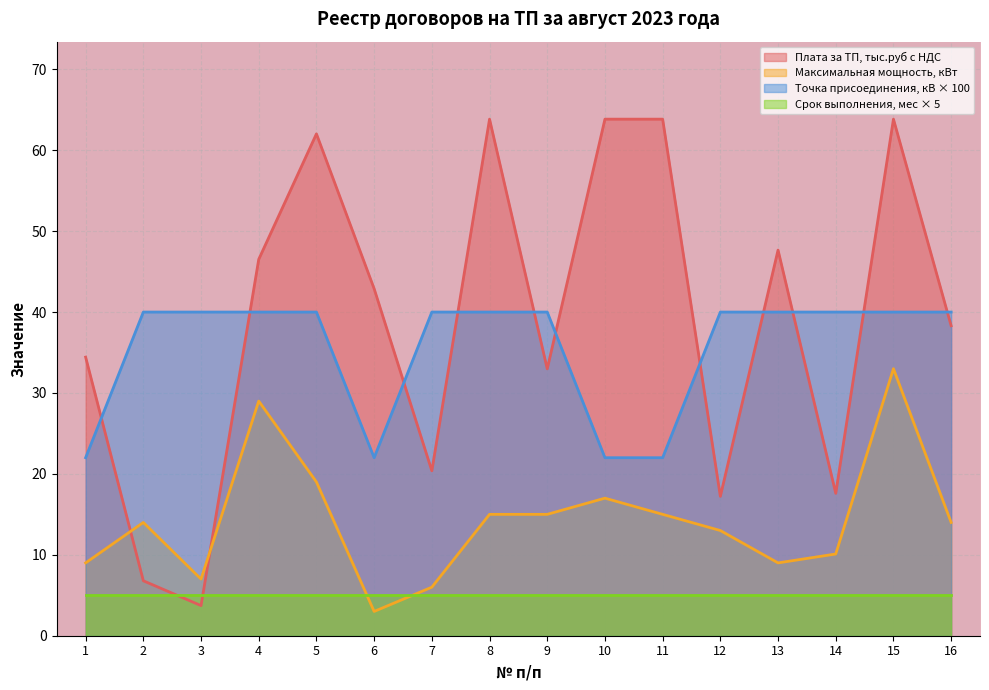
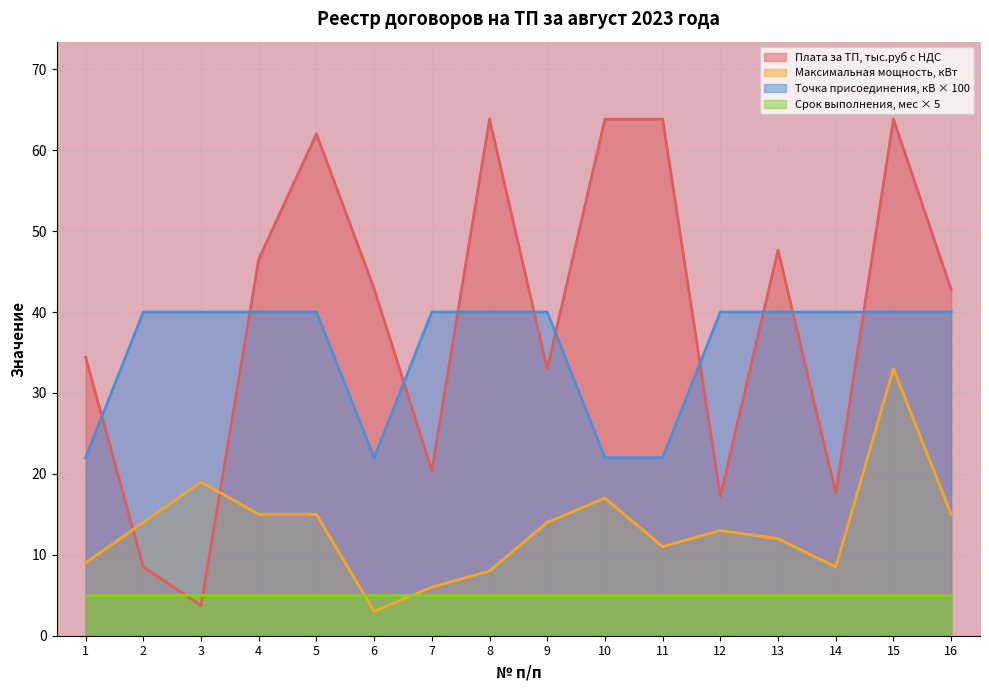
  {
    "Плата за ТП, тыс.руб с НДС": {
      "1": 34,
-     "2": 7,
+     "2": 9,
      "3": 4,
      "4": 47,
      "5": 62,
      "6": 43,
      "7": 20,
      "8": 64,
      "9": 33,
      "10": 64,
      "11": 64,
      "12": 17,
      "13": 48,
      "14": 18,
      "15": 64,
-     "16": 38
+     "16": 43
    },
    "Максимальная мощность, кВт": {
      "1": 9,
      "2": 14,
-     "3": 7,
-     "4": 29,
-     "5": 19,
+     "3": 19,
+     "4": 15,
+     "5": 15,
      "6": 3,
      "7": 6,
-     "8": 15,
-     "9": 15,
+     "8": 8,
+     "9": 14,
      "10": 17,
-     "11": 15,
+     "11": 11,
      "12": 13,
-     "13": 9,
-     "14": 10,
+     "13": 12,
+     "14": 9,
      "15": 33,
-     "16": 14
+     "16": 15
    },
    "Точка присоединения, кВ × 100": {
      "1": 22,
      "2": 40,
      "3": 40,
      "4": 40,
      "5": 40,
      "6": 22,
      "7": 40,
      "8": 40,
      "9": 40,
      "10": 22,
      "11": 22,
      "12": 40,
      "13": 40,
      "14": 40,
      "15": 40,
      "16": 40
    },
    "Срок выполнения, мес × 5": {
      "1": 5,
      "2": 5,
      "3": 5,
      "4": 5,
      "5": 5,
      "6": 5,
      "7": 5,
      "8": 5,
      "9": 5,
      "10": 5,
      "11": 5,
      "12": 5,
      "13": 5,
      "14": 5,
      "15": 5,
      "16": 5
    }
  }
